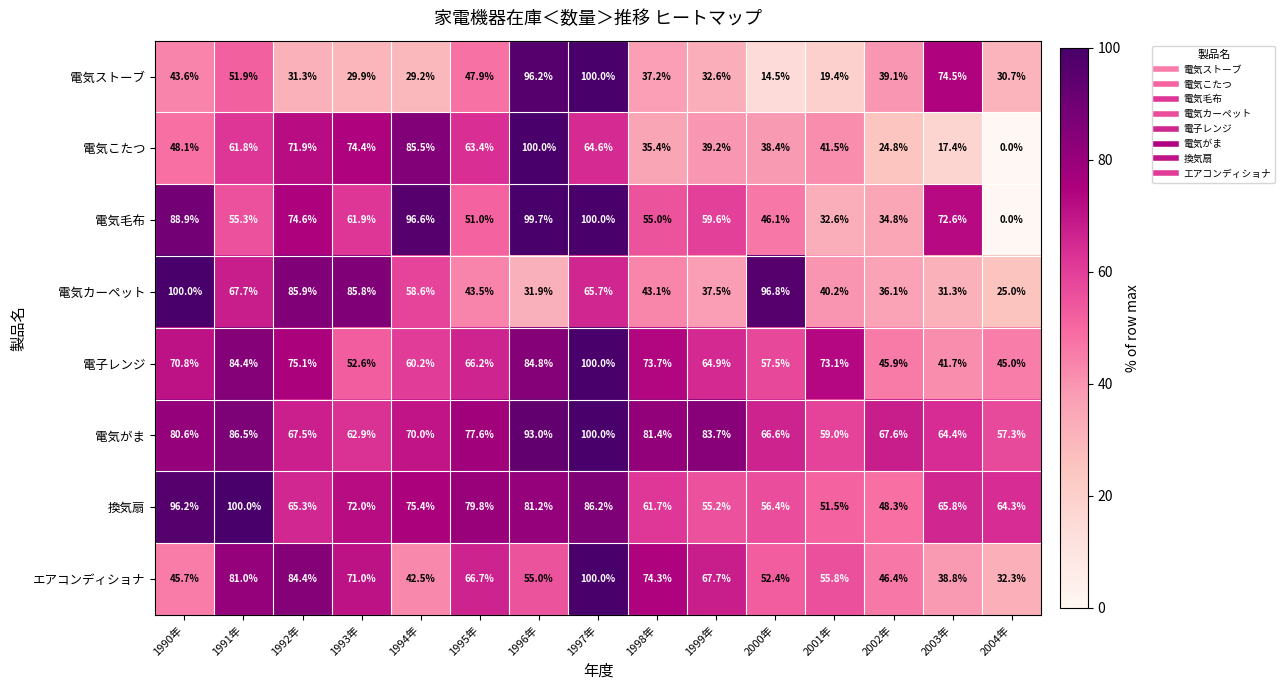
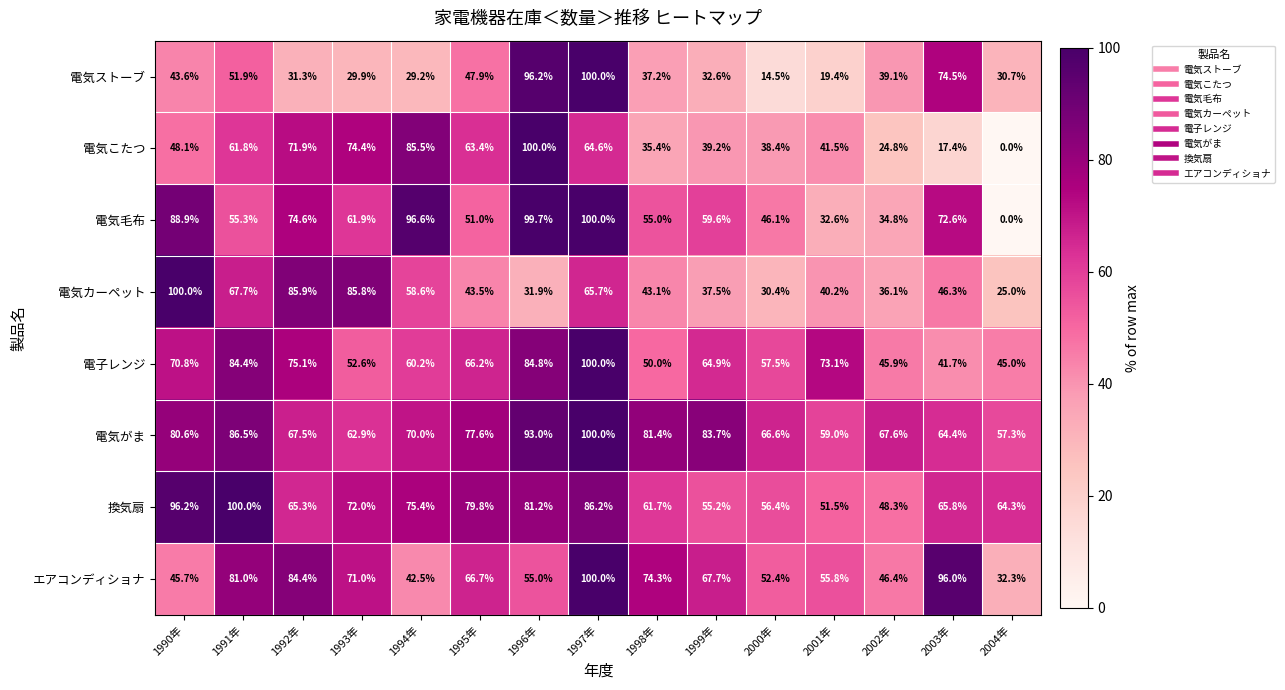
  {
    "電気ストーブ": {
      "1990年": "43.6%",
      "1991年": "51.9%",
      "1992年": "31.3%",
      "1993年": "29.9%",
      "1994年": "29.2%",
      "1995年": "47.9%",
      "1996年": "96.2%",
      "1997年": "100.0%",
      "1998年": "37.2%",
      "1999年": "32.6%",
      "2000年": "14.5%",
      "2001年": "19.4%",
      "2002年": "39.1%",
      "2003年": "74.5%",
      "2004年": "30.7%"
    },
    "電気こたつ": {
      "1990年": "48.1%",
      "1991年": "61.8%",
      "1992年": "71.9%",
      "1993年": "74.4%",
      "1994年": "85.5%",
      "1995年": "63.4%",
      "1996年": "100.0%",
      "1997年": "64.6%",
      "1998年": "35.4%",
      "1999年": "39.2%",
      "2000年": "38.4%",
      "2001年": "41.5%",
      "2002年": "24.8%",
      "2003年": "17.4%",
      "2004年": "0.0%"
    },
    "電気毛布": {
      "1990年": "88.9%",
      "1991年": "55.3%",
      "1992年": "74.6%",
      "1993年": "61.9%",
      "1994年": "96.6%",
      "1995年": "51.0%",
      "1996年": "99.7%",
      "1997年": "100.0%",
      "1998年": "55.0%",
      "1999年": "59.6%",
      "2000年": "46.1%",
      "2001年": "32.6%",
      "2002年": "34.8%",
      "2003年": "72.6%",
      "2004年": "0.0%"
    },
    "電気カーペット": {
      "1990年": "100.0%",
      "1991年": "67.7%",
      "1992年": "85.9%",
      "1993年": "85.8%",
      "1994年": "58.6%",
      "1995年": "43.5%",
      "1996年": "31.9%",
      "1997年": "65.7%",
      "1998年": "43.1%",
      "1999年": "37.5%",
-     "2000年": "96.8%",
+     "2000年": "30.4%",
      "2001年": "40.2%",
      "2002年": "36.1%",
-     "2003年": "31.3%",
+     "2003年": "46.3%",
      "2004年": "25.0%"
    },
    "電子レンジ": {
      "1990年": "70.8%",
      "1991年": "84.4%",
      "1992年": "75.1%",
      "1993年": "52.6%",
      "1994年": "60.2%",
      "1995年": "66.2%",
      "1996年": "84.8%",
      "1997年": "100.0%",
-     "1998年": "73.7%",
+     "1998年": "50.0%",
      "1999年": "64.9%",
      "2000年": "57.5%",
      "2001年": "73.1%",
      "2002年": "45.9%",
      "2003年": "41.7%",
      "2004年": "45.0%"
    },
    "電気がま": {
      "1990年": "80.6%",
      "1991年": "86.5%",
      "1992年": "67.5%",
      "1993年": "62.9%",
      "1994年": "70.0%",
      "1995年": "77.6%",
      "1996年": "93.0%",
      "1997年": "100.0%",
      "1998年": "81.4%",
      "1999年": "83.7%",
      "2000年": "66.6%",
      "2001年": "59.0%",
      "2002年": "67.6%",
      "2003年": "64.4%",
      "2004年": "57.3%"
    },
    "換気扇": {
      "1990年": "96.2%",
      "1991年": "100.0%",
      "1992年": "65.3%",
      "1993年": "72.0%",
      "1994年": "75.4%",
      "1995年": "79.8%",
      "1996年": "81.2%",
      "1997年": "86.2%",
      "1998年": "61.7%",
      "1999年": "55.2%",
      "2000年": "56.4%",
      "2001年": "51.5%",
      "2002年": "48.3%",
      "2003年": "65.8%",
      "2004年": "64.3%"
    },
    "エアコンディショナ": {
      "1990年": "45.7%",
      "1991年": "81.0%",
      "1992年": "84.4%",
      "1993年": "71.0%",
      "1994年": "42.5%",
      "1995年": "66.7%",
      "1996年": "55.0%",
      "1997年": "100.0%",
      "1998年": "74.3%",
      "1999年": "67.7%",
      "2000年": "52.4%",
      "2001年": "55.8%",
      "2002年": "46.4%",
-     "2003年": "38.8%",
+     "2003年": "96.0%",
      "2004年": "32.3%"
    }
  }
